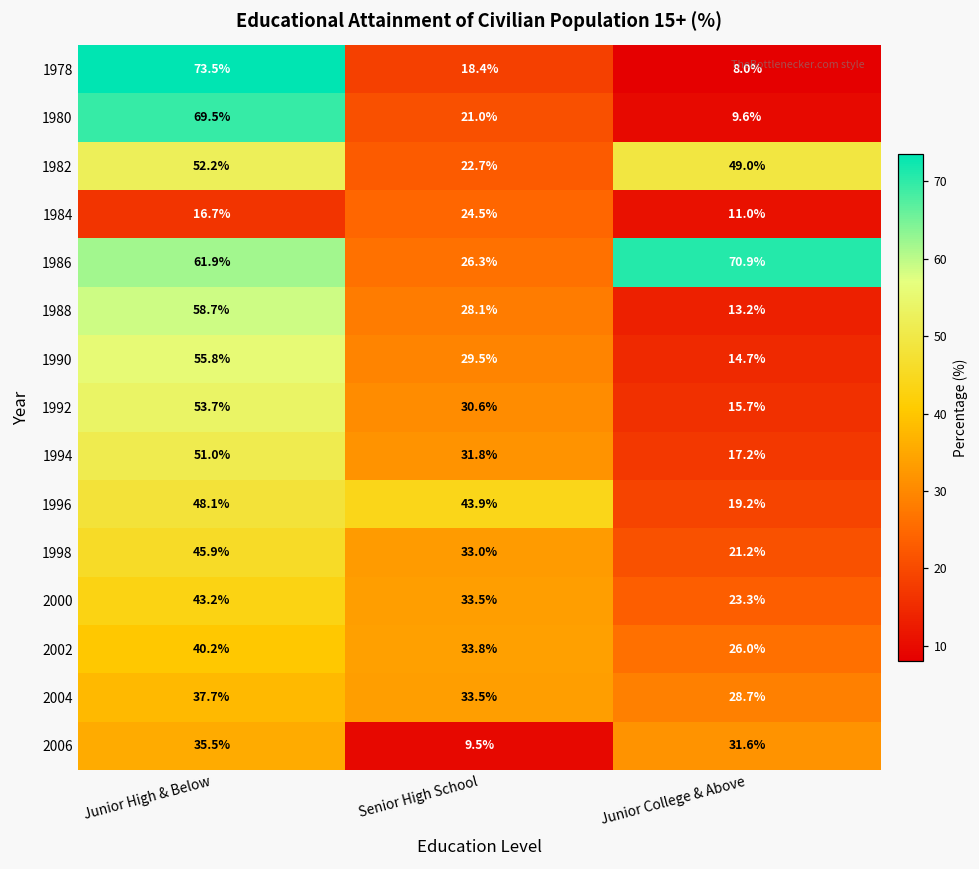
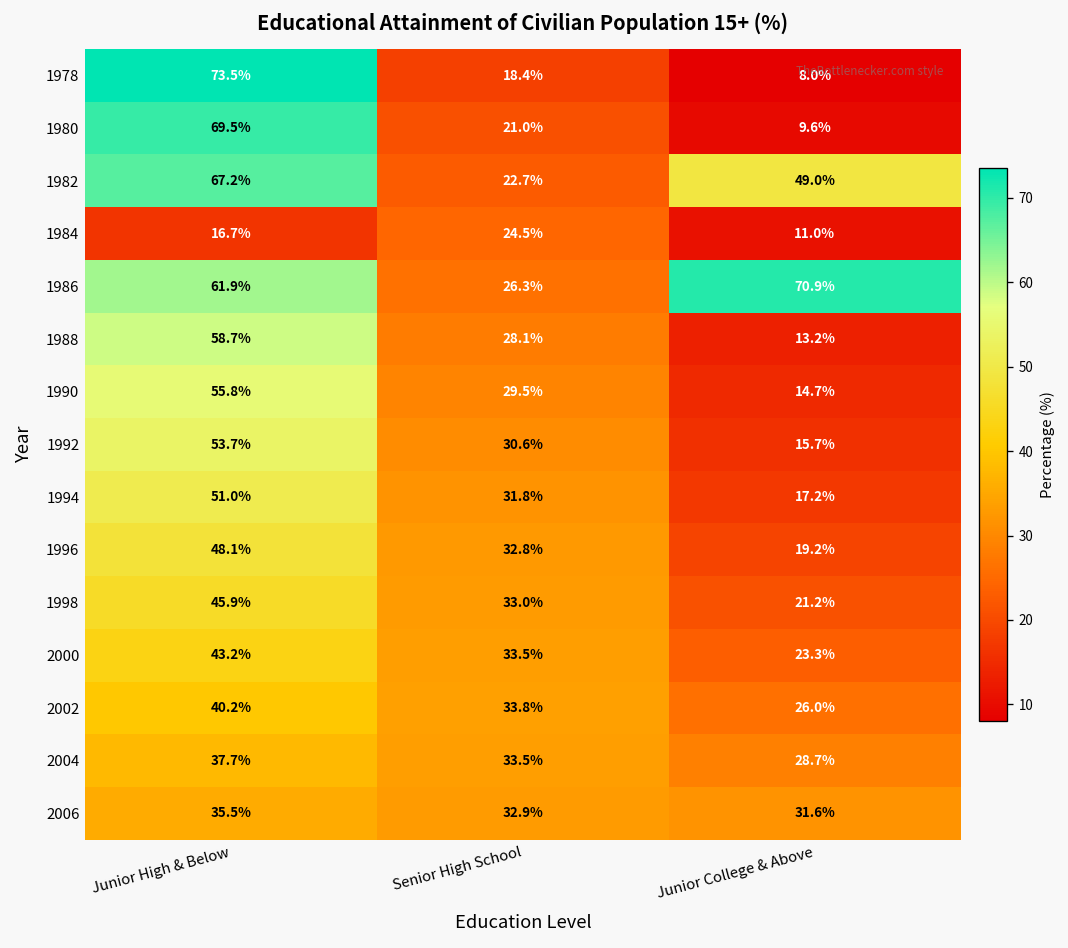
  {
    "1978": {
      "Junior High & Below": "73.5%",
      "Senior High School": "18.4%"
    },
    "1980": {
      "Junior High & Below": "69.5%",
      "Senior High School": "21.0%",
      "Junior College & Above": "9.6%"
    },
    "1982": {
-     "Junior High & Below": "52.2%",
+     "Junior High & Below": "67.2%",
      "Senior High School": "22.7%",
      "Junior College & Above": "49.0%"
    },
    "1984": {
      "Junior High & Below": "16.7%",
      "Senior High School": "24.5%",
      "Junior College & Above": "11.0%"
    },
    "1986": {
      "Junior High & Below": "61.9%",
      "Senior High School": "26.3%",
      "Junior College & Above": "70.9%"
    },
    "1988": {
      "Junior High & Below": "58.7%",
      "Senior High School": "28.1%",
      "Junior College & Above": "13.2%"
    },
    "1990": {
      "Junior High & Below": "55.8%",
      "Senior High School": "29.5%",
      "Junior College & Above": "14.7%"
    },
    "1992": {
      "Junior High & Below": "53.7%",
      "Senior High School": "30.6%",
      "Junior College & Above": "15.7%"
    },
    "1994": {
      "Junior High & Below": "51.0%",
      "Senior High School": "31.8%",
      "Junior College & Above": "17.2%"
    },
    "1996": {
      "Junior High & Below": "48.1%",
-     "Senior High School": "43.9%",
+     "Senior High School": "32.8%",
      "Junior College & Above": "19.2%"
    },
    "1998": {
      "Junior High & Below": "45.9%",
      "Senior High School": "33.0%",
      "Junior College & Above": "21.2%"
    },
    "2000": {
      "Junior High & Below": "43.2%",
      "Senior High School": "33.5%",
      "Junior College & Above": "23.3%"
    },
    "2002": {
      "Junior High & Below": "40.2%",
      "Senior High School": "33.8%",
      "Junior College & Above": "26.0%"
    },
    "2004": {
      "Junior High & Below": "37.7%",
      "Senior High School": "33.5%",
      "Junior College & Above": "28.7%"
    },
    "2006": {
      "Junior High & Below": "35.5%",
-     "Senior High School": "9.5%",
+     "Senior High School": "32.9%",
      "Junior College & Above": "31.6%"
    }
  }
